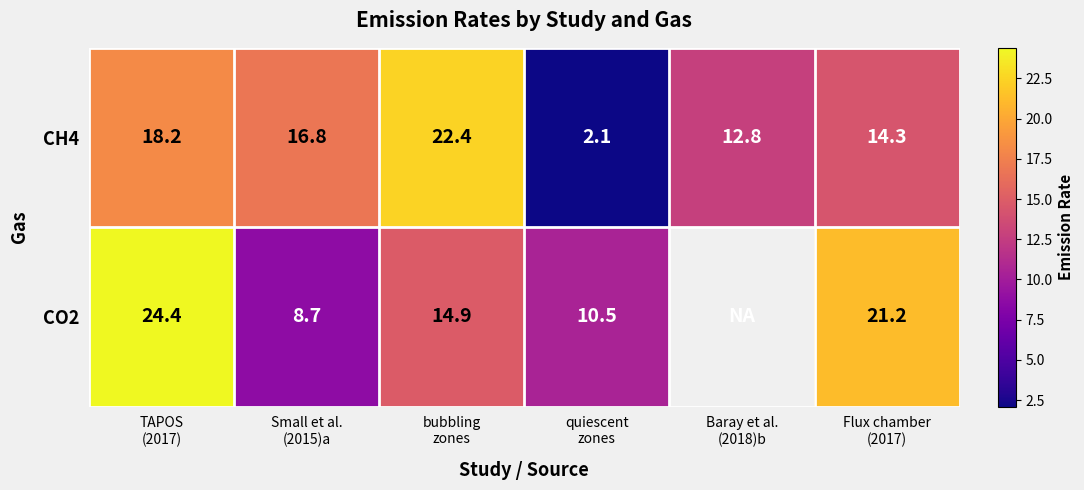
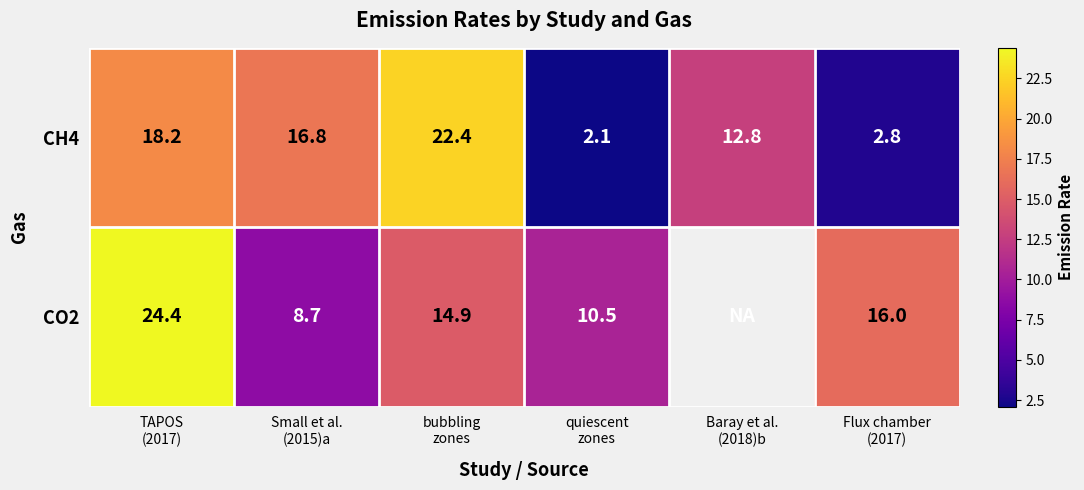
  {
    "CH4": {
      "TAPOS (2017)": 18.2,
      "Small et al. (2015)a": 16.8,
      "bubbling zones": 22.4,
      "quiescent zones": 2.1,
      "Baray et al. (2018)b": 12.8,
-     "Flux chamber (2017)": 14.3
+     "Flux chamber (2017)": 2.8
    },
    "CO2": {
      "TAPOS (2017)": 24.4,
      "Small et al. (2015)a": 8.7,
      "bubbling zones": 14.9,
      "quiescent zones": 10.5,
-     "Flux chamber (2017)": 21.2
+     "Flux chamber (2017)": 16.0
    }
  }
